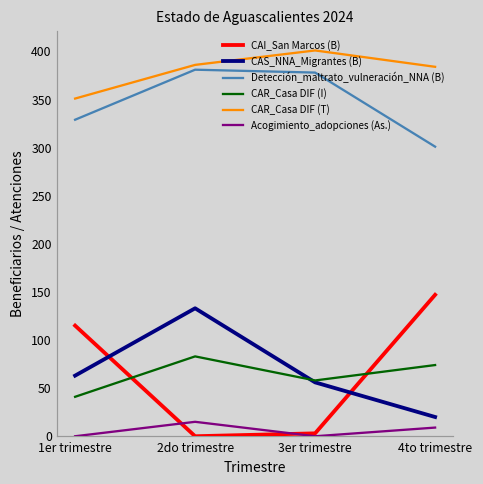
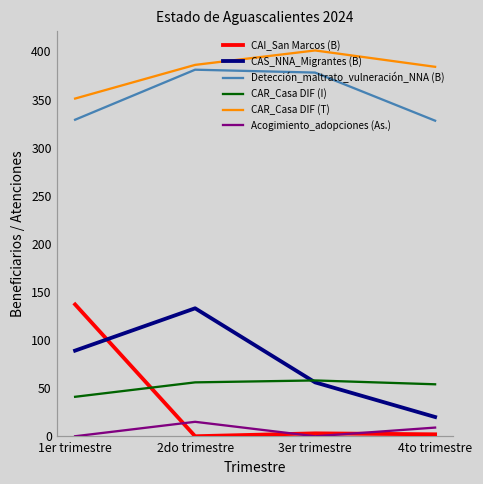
  {
    "CAI_San Marcos (B)": {
-     "1er trimestre": 120,
+     "1er trimestre": 140,
      "2do trimestre": 0,
      "3er trimestre": 0,
-     "4to trimestre": 150
+     "4to trimestre": 0
    },
    "CAS_NNA_Migrantes (B)": {
-     "1er trimestre": 60,
+     "1er trimestre": 90,
      "2do trimestre": 130,
      "4to trimestre": 20
    },
    "Detección_maltrato_vulneración_NNA (B)": {
      "1er trimestre": 330,
      "2do trimestre": 380,
      "3er trimestre": 380,
-     "4to trimestre": 300
+     "4to trimestre": 330
    },
    "CAR_Casa DIF (I)": {
      "1er trimestre": 40,
-     "2do trimestre": 80,
-     "4to trimestre": 70
+     "2do trimestre": 60,
+     "4to trimestre": 50
    },
    "CAR_Casa DIF (T)": {
      "1er trimestre": 350,
      "2do trimestre": 390,
      "3er trimestre": 400,
      "4to trimestre": 380
    },
    "Acogimiento_adopciones (As.)": {
      "1er trimestre": 0,
      "2do trimestre": 20,
      "3er trimestre": 0,
      "4to trimestre": 10
    }
  }
